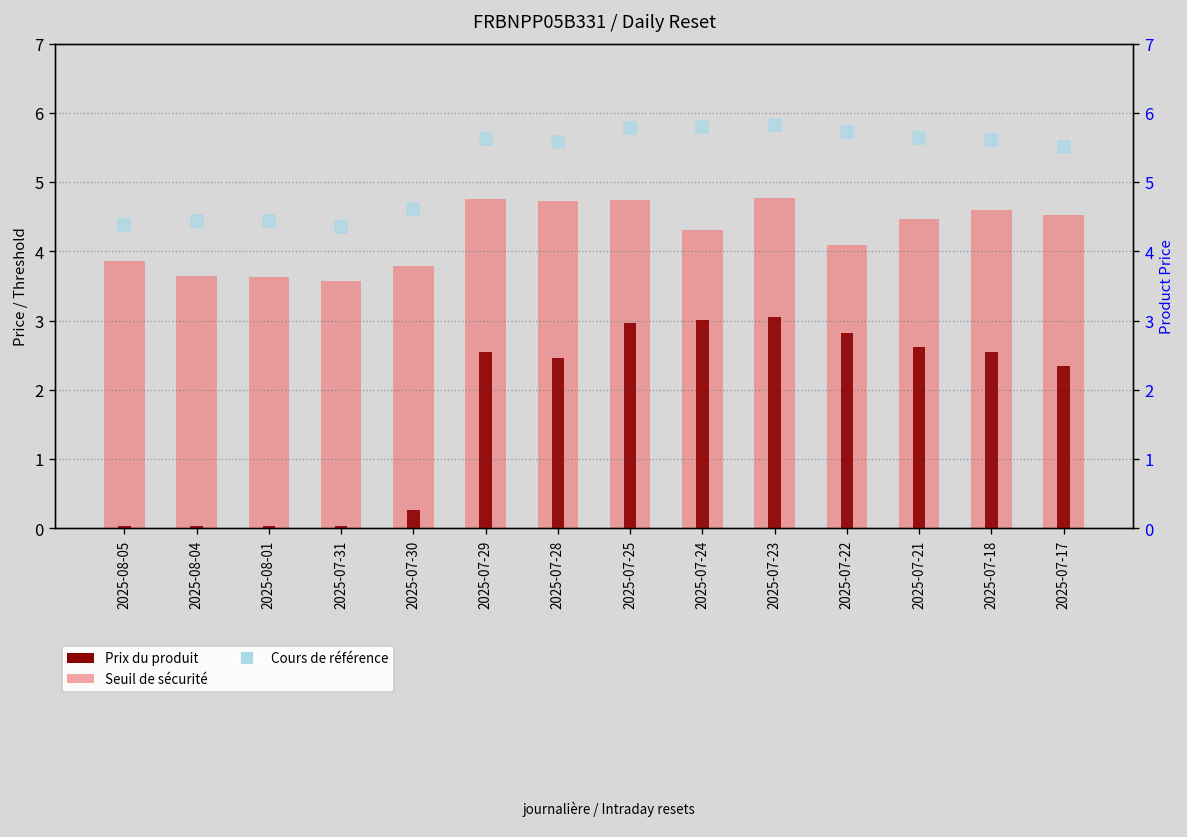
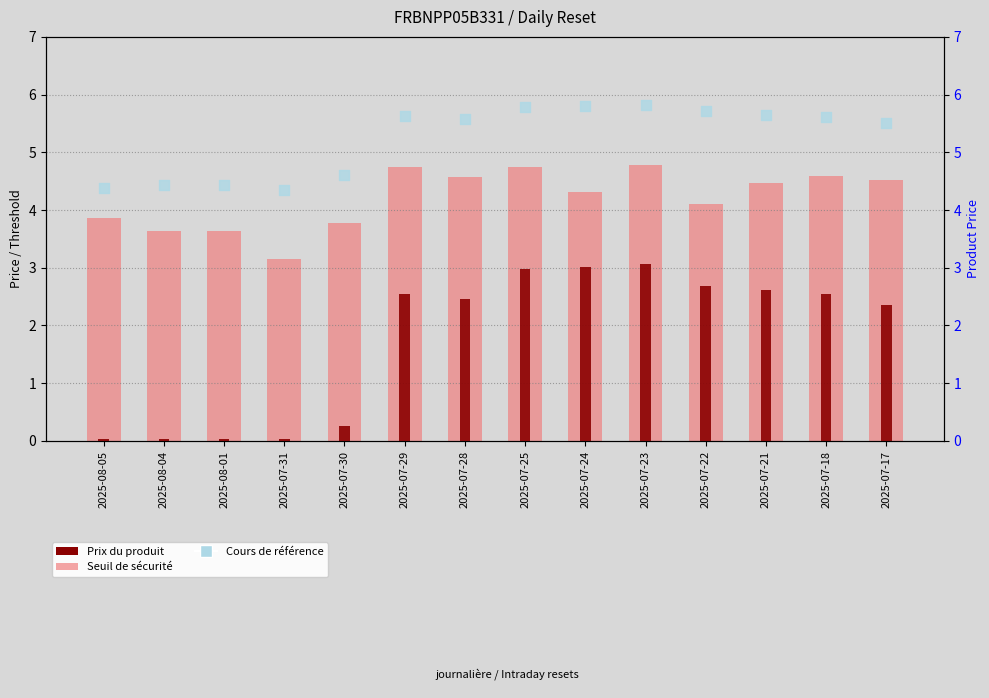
  {
    "Seuil de sécurité": {
      "2025-08-05": 3.9,
      "2025-08-04": 3.6,
      "2025-08-01": 3.6,
-     "2025-07-31": 3.6,
+     "2025-07-31": 3.2,
      "2025-07-30": 3.8,
      "2025-07-29": 4.8,
-     "2025-07-28": 4.7,
+     "2025-07-28": 4.6,
      "2025-07-25": 4.7,
      "2025-07-24": 4.3,
      "2025-07-23": 4.8,
      "2025-07-22": 4.1,
      "2025-07-21": 4.5,
      "2025-07-18": 4.6,
      "2025-07-17": 4.5
    },
    "Prix du produit": {
-     "2025-07-22": 2.8
+     "2025-07-22": 2.7
    }
  }
